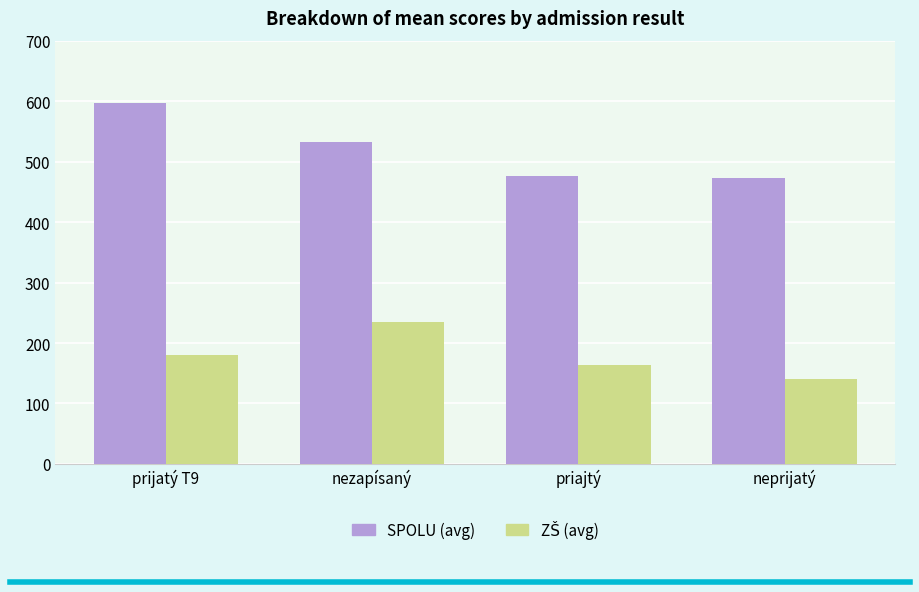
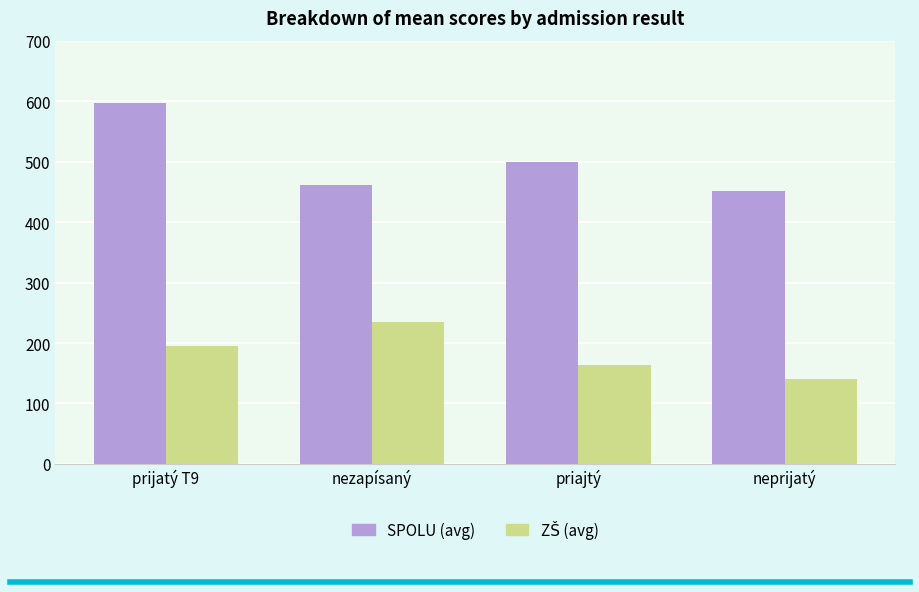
  {
    "SPOLU (avg)": {
      "prijatý T9": 600,
-     "nezapísaný": 530,
-     "priajtý": 480,
-     "neprijatý": 470
+     "nezapísaný": 460,
+     "priajtý": 500,
+     "neprijatý": 450
    },
    "ZŠ (avg)": {
-     "prijatý T9": 180,
+     "prijatý T9": 200,
      "nezapísaný": 230,
      "priajtý": 160,
      "neprijatý": 140
    }
  }
